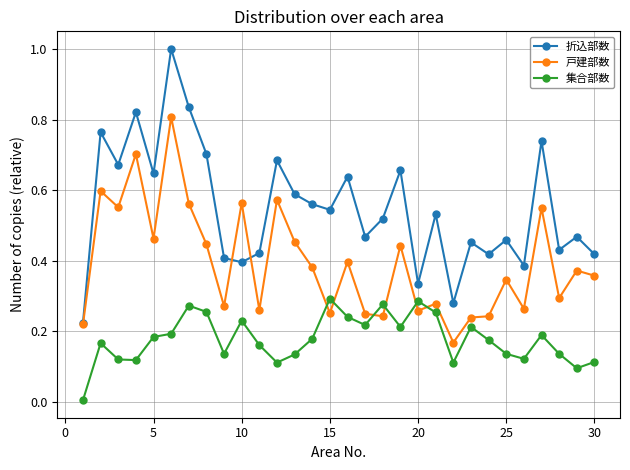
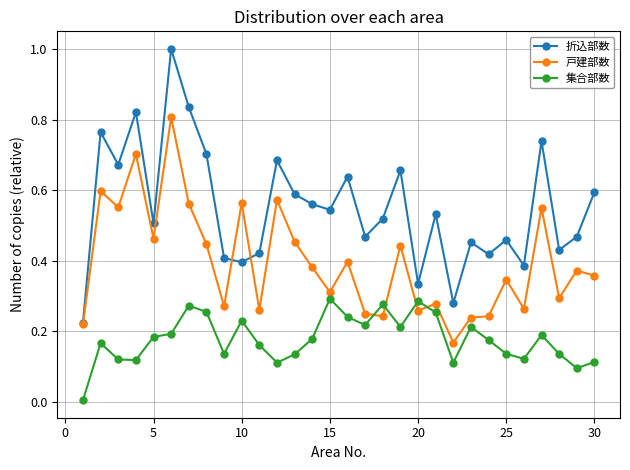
  {
    "折込部数": {
-     "5": 0.65,
+     "5": 0.51,
      "10": 0.40,
      "15": 0.54,
      "20": 0.33,
      "25": 0.46,
-     "30": 0.42
+     "30": 0.59
    },
    "戸建部数": {
      "5": 0.46,
      "10": 0.56,
-     "15": 0.25,
+     "15": 0.31,
      "20": 0.26,
      "25": 0.35,
      "30": 0.36
    },
    "集合部数": {
      "5": 0.18,
      "10": 0.23,
      "15": 0.29,
      "20": 0.29,
      "25": 0.14,
      "30": 0.11
    }
  }
